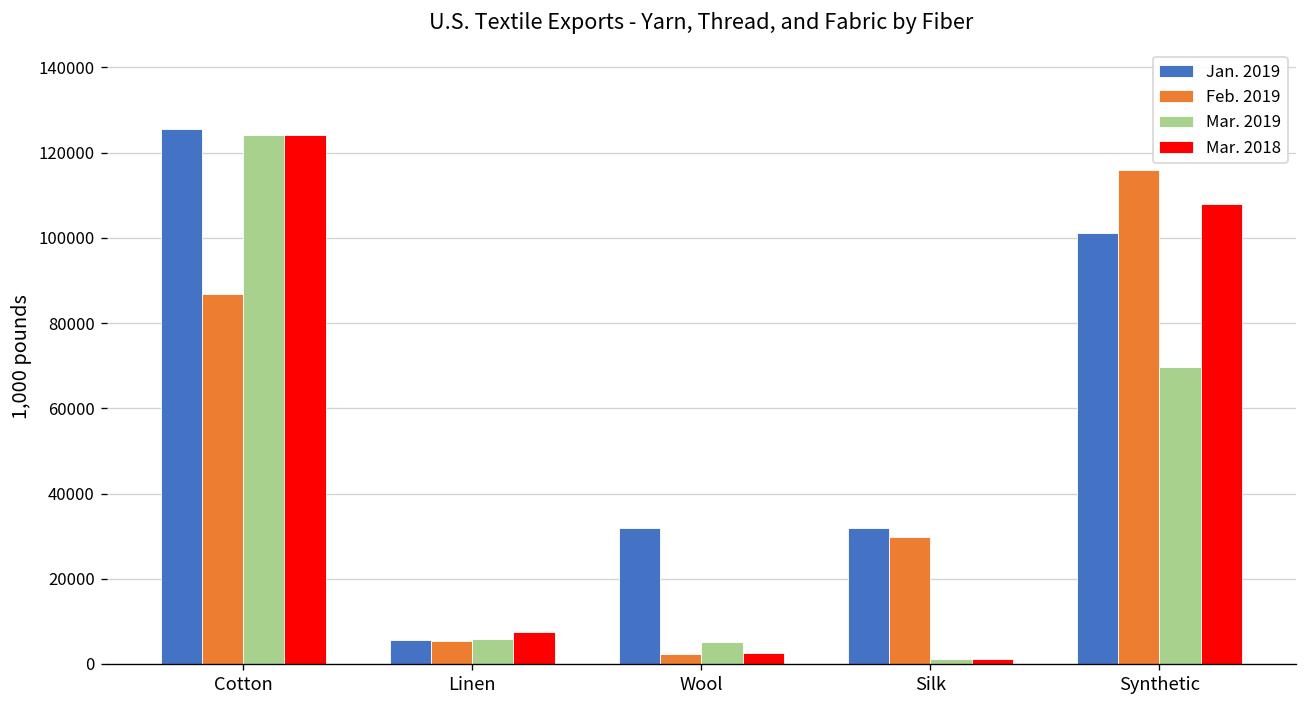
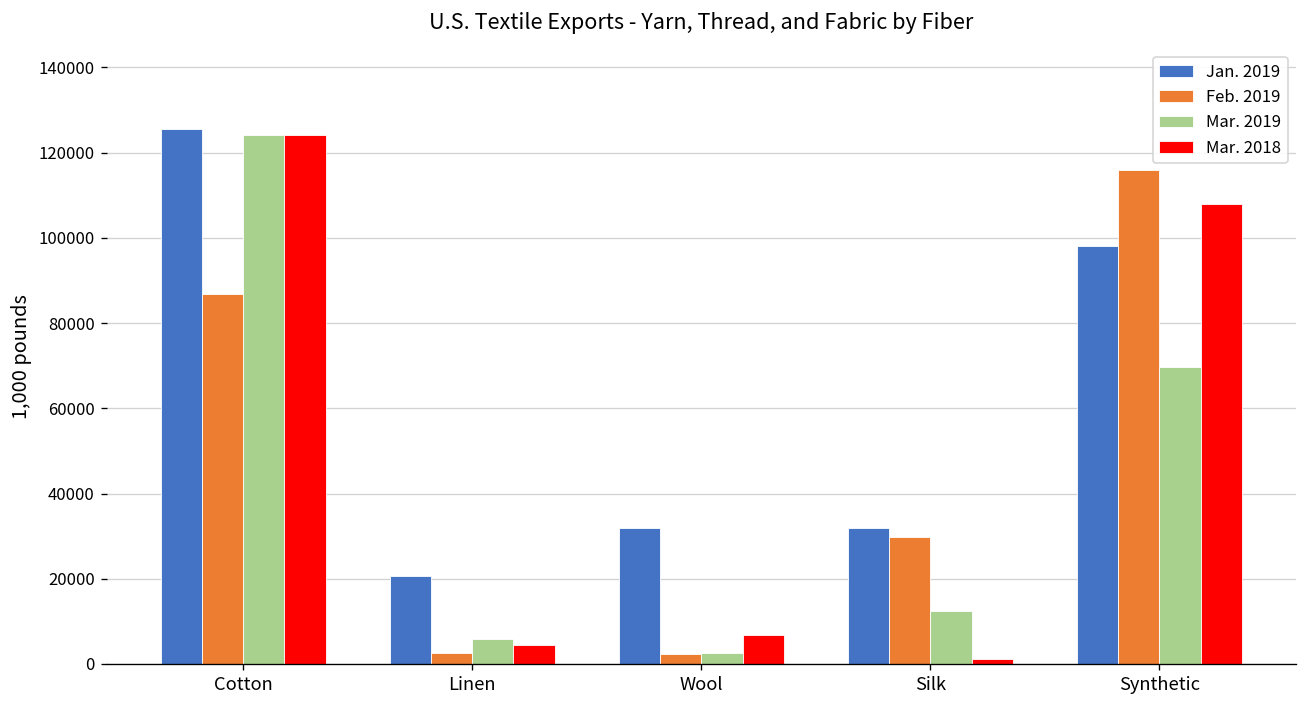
  {
    "Jan. 2019": {
      "Cotton": 126000,
-     "Linen": 6000,
+     "Linen": 21000,
      "Wool": 32000,
      "Silk": 32000,
-     "Synthetic": 101000
+     "Synthetic": 98000
    },
    "Feb. 2019": {
      "Cotton": 87000,
-     "Linen": 5000,
+     "Linen": 3000,
      "Wool": 2000,
      "Silk": 30000,
      "Synthetic": 116000
    },
    "Mar. 2019": {
      "Cotton": 124000,
      "Linen": 6000,
-     "Wool": 5000,
-     "Silk": 1000,
+     "Wool": 3000,
+     "Silk": 12000,
      "Synthetic": 70000
    },
    "Mar. 2018": {
      "Cotton": 124000,
-     "Linen": 7000,
-     "Wool": 2000,
+     "Linen": 4000,
+     "Wool": 7000,
      "Silk": 1000,
      "Synthetic": 108000
    }
  }
